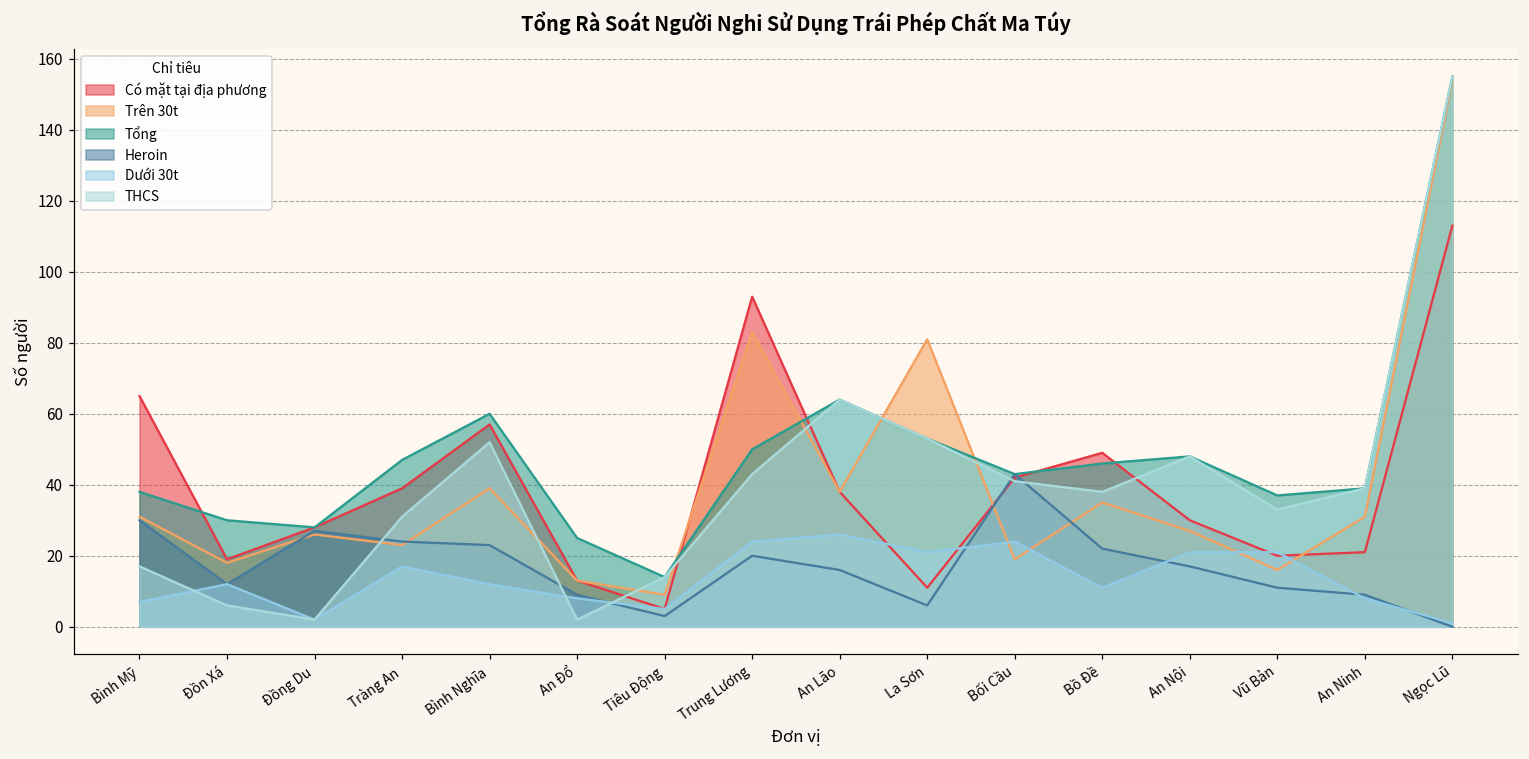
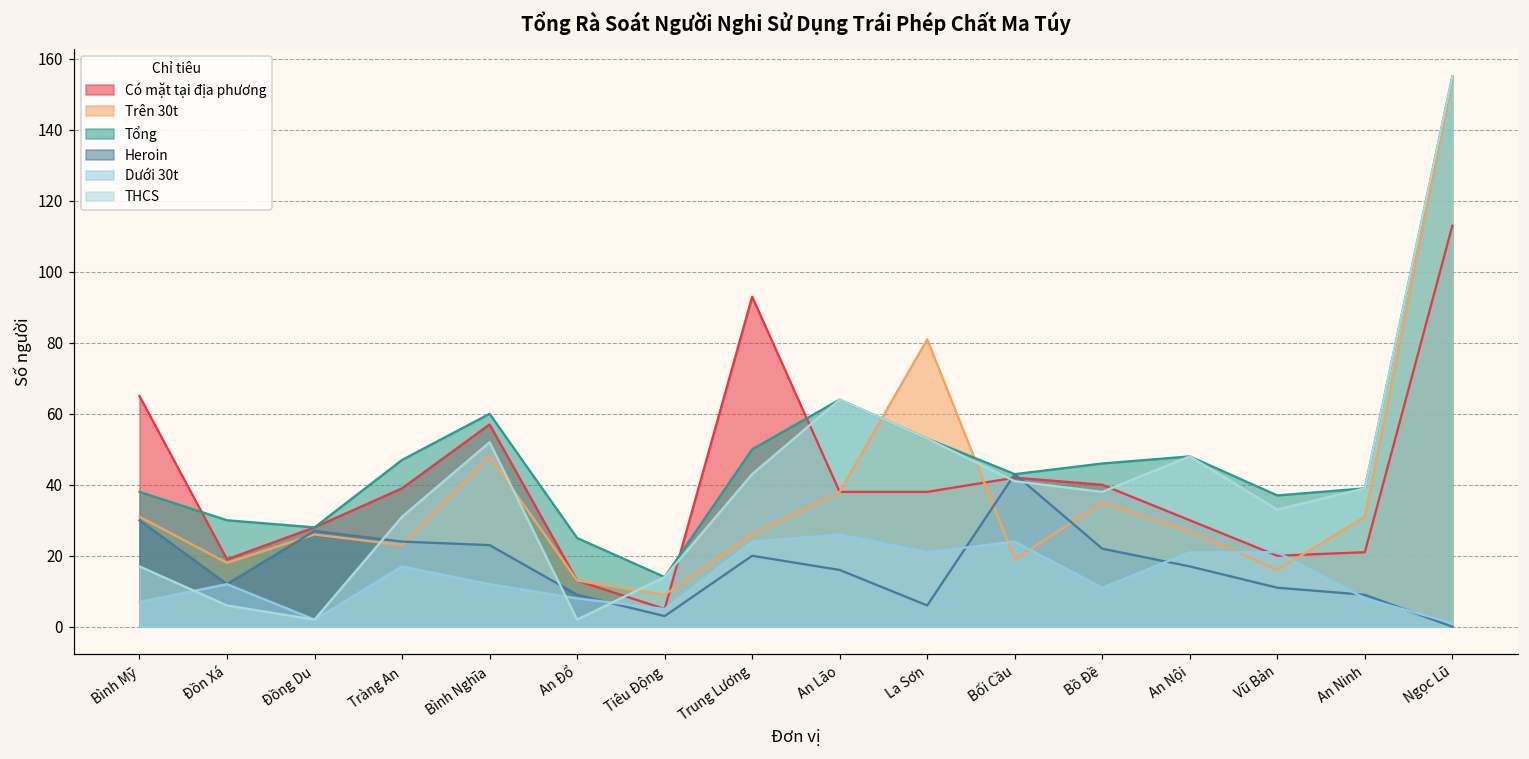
  {
    "Có mặt tại địa phương": {
      "Bình Mỹ": 65,
      "Đồn Xá": 19,
      "Tràng An": 39,
      "Bình Nghĩa": 57,
      "Trung Lương": 93,
-     "La Sơn": 11,
+     "La Sơn": 38,
      "Bối Cầu": 42,
-     "Bồ Đề": 49,
+     "Bồ Đề": 40,
      "An Nội": 30,
      "Vũ Bản": 20,
      "An Ninh": 21,
      "Ngọc Lũ": 113
    },
    "Trên 30t": {
      "Bình Mỹ": 31,
      "Đồn Xá": 18,
      "Đồng Du": 26,
      "Tràng An": 23,
-     "Bình Nghĩa": 39,
+     "Bình Nghĩa": 48,
      "Tiêu Động": 9,
-     "Trung Lương": 83,
+     "Trung Lương": 26,
      "La Sơn": 81,
      "Bối Cầu": 19,
      "Bồ Đề": 35,
      "An Nội": 27,
      "Vũ Bản": 16,
      "An Ninh": 31,
      "Ngọc Lũ": 154
    }
  }
